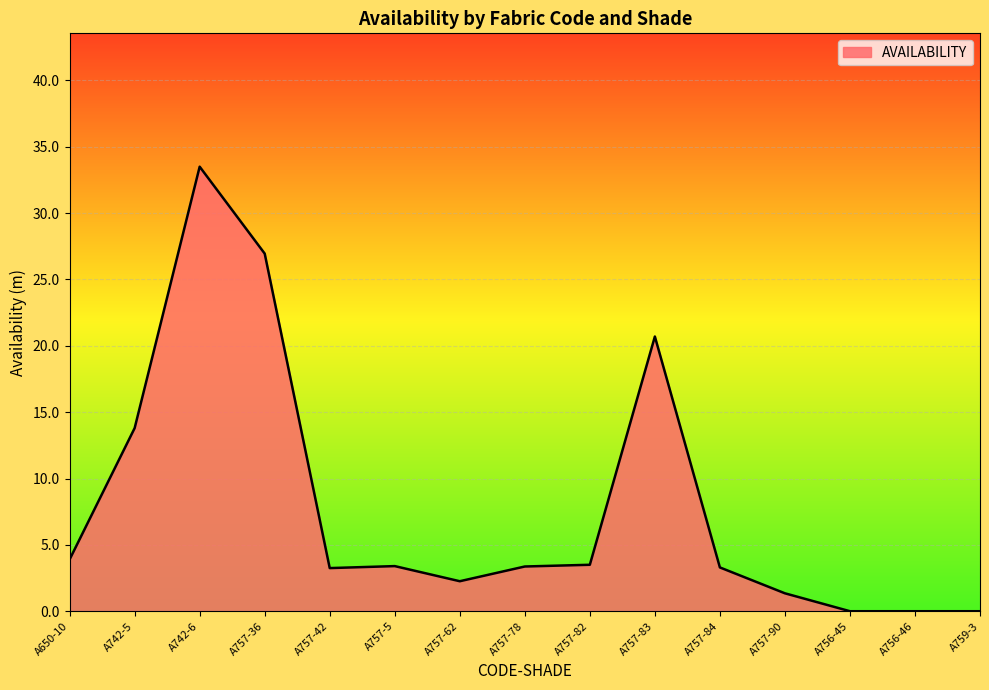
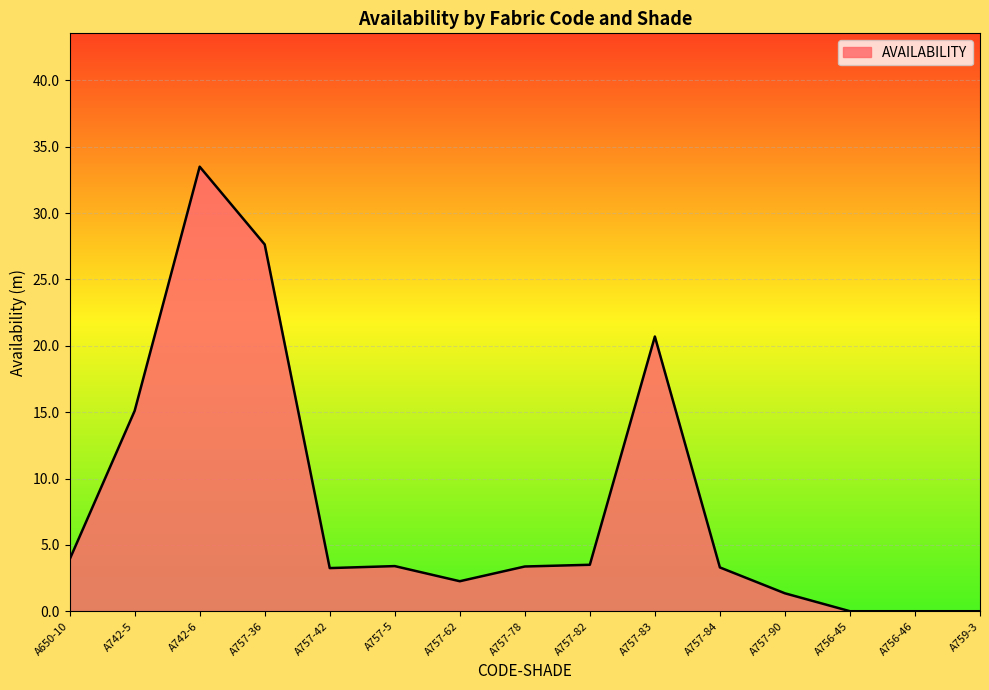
  {
    "A650-10": 3.9,
-   "A742-5": 13.8,
+   "A742-5": 15.1,
    "A742-6": 33.5,
-   "A757-36": 27.0,
+   "A757-36": 27.6,
    "A757-42": 3.3,
    "A757-5": 3.4,
    "A757-62": 2.3,
    "A757-78": 3.4,
    "A757-82": 3.5,
    "A757-83": 20.7,
    "A757-84": 3.3,
    "A757-90": 1.4,
    "A756-45": 0.0,
    "A756-46": 0.0,
    "A759-3": 0.0
  }
